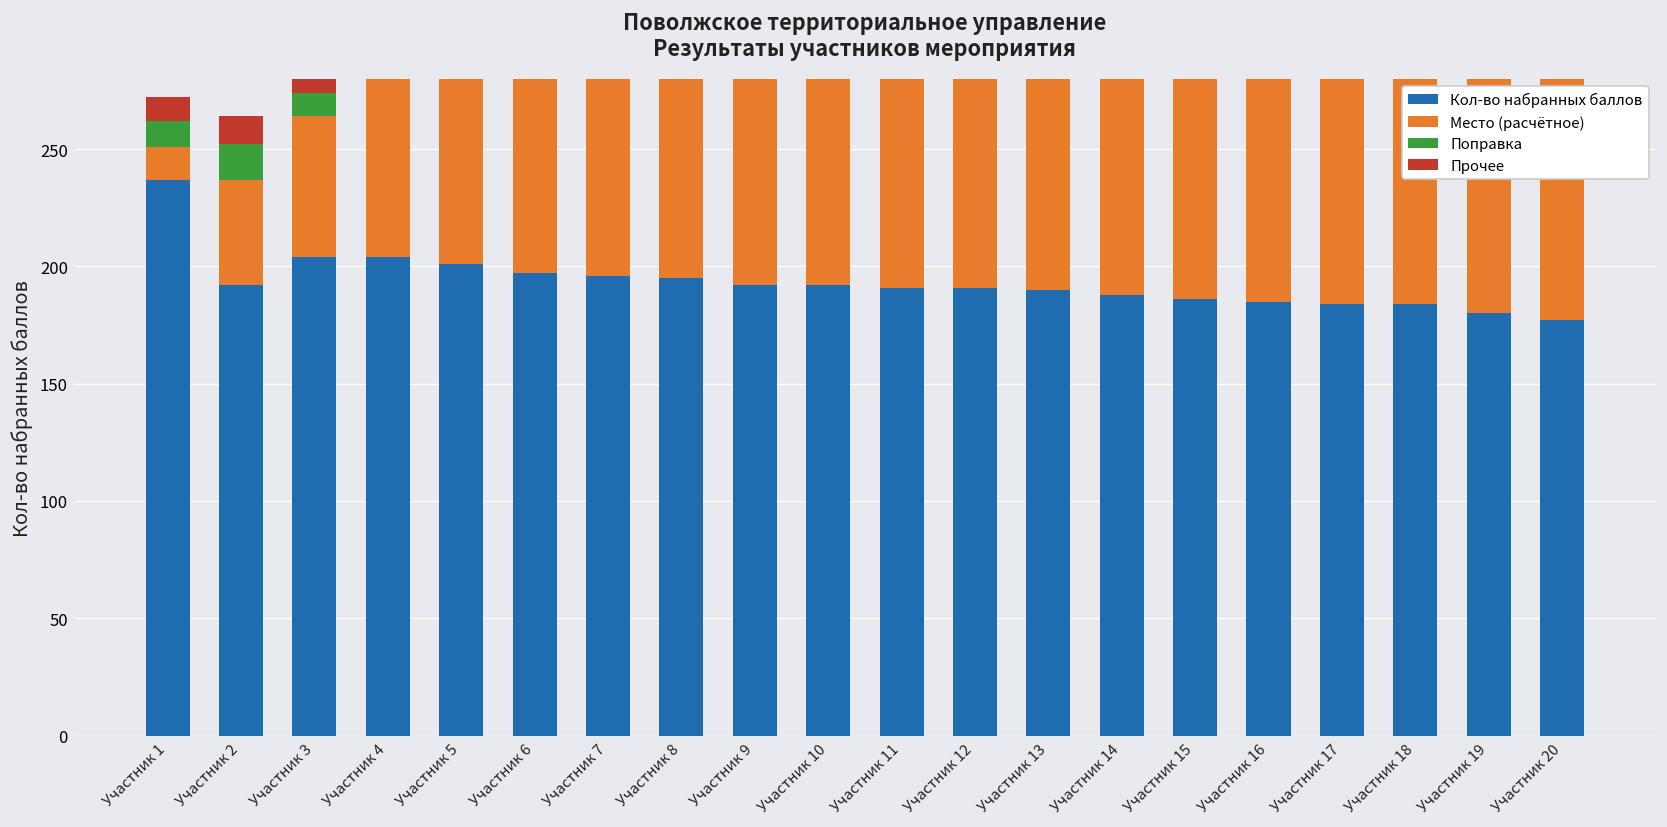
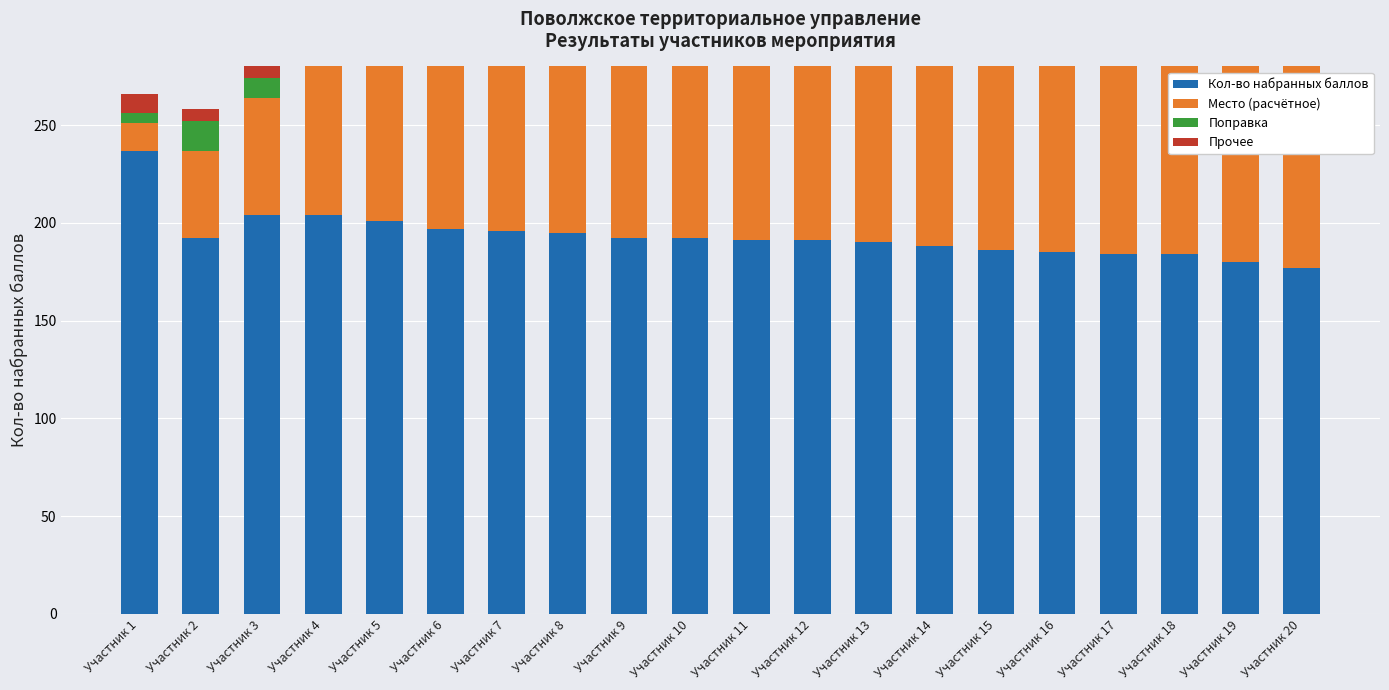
  {
    "Кол-во набранных баллов": {
      "Участник 1": 237,
      "Участник 2": 192,
      "Участник 3": 204,
      "Участник 4": 204,
      "Участник 5": 201,
      "Участник 6": 197,
      "Участник 7": 196,
      "Участник 8": 195,
      "Участник 9": 192,
      "Участник 10": 192,
      "Участник 11": 191,
      "Участник 12": 191,
      "Участник 13": 190,
      "Участник 14": 188,
      "Участник 15": 186,
      "Участник 16": 185,
      "Участник 17": 184,
      "Участник 18": 184,
      "Участник 19": 180,
      "Участник 20": 177
    },
    "Место (расчётное)": {
      "Участник 1": 14,
      "Участник 2": 45,
      "Участник 3": 60
    },
    "Поправка": {
-     "Участник 1": 11,
+     "Участник 1": 5,
      "Участник 2": 15,
      "Участник 3": 10
    },
    "Прочее": {
      "Участник 1": 10,
-     "Участник 2": 12
+     "Участник 2": 6
    }
  }
